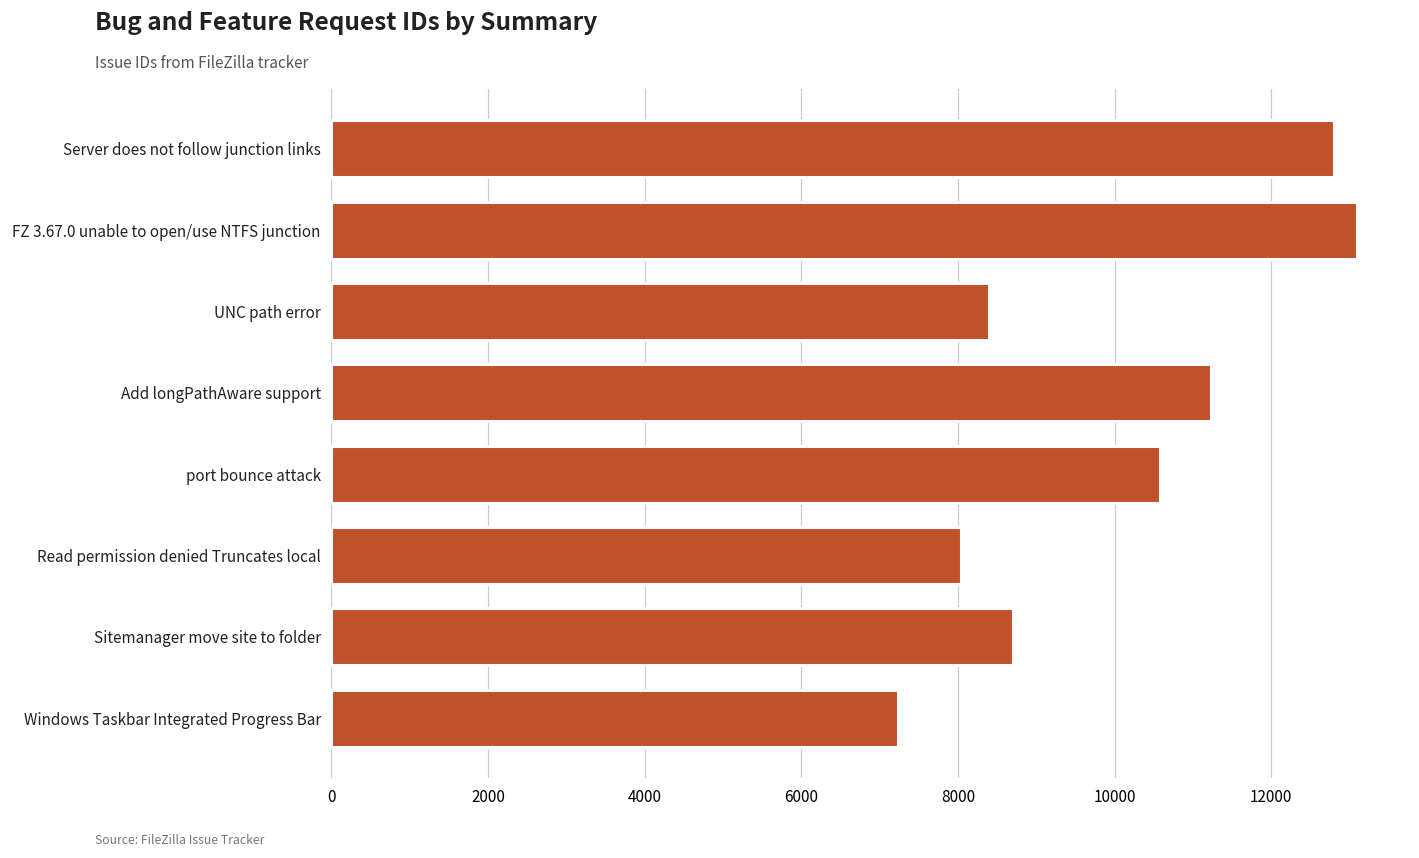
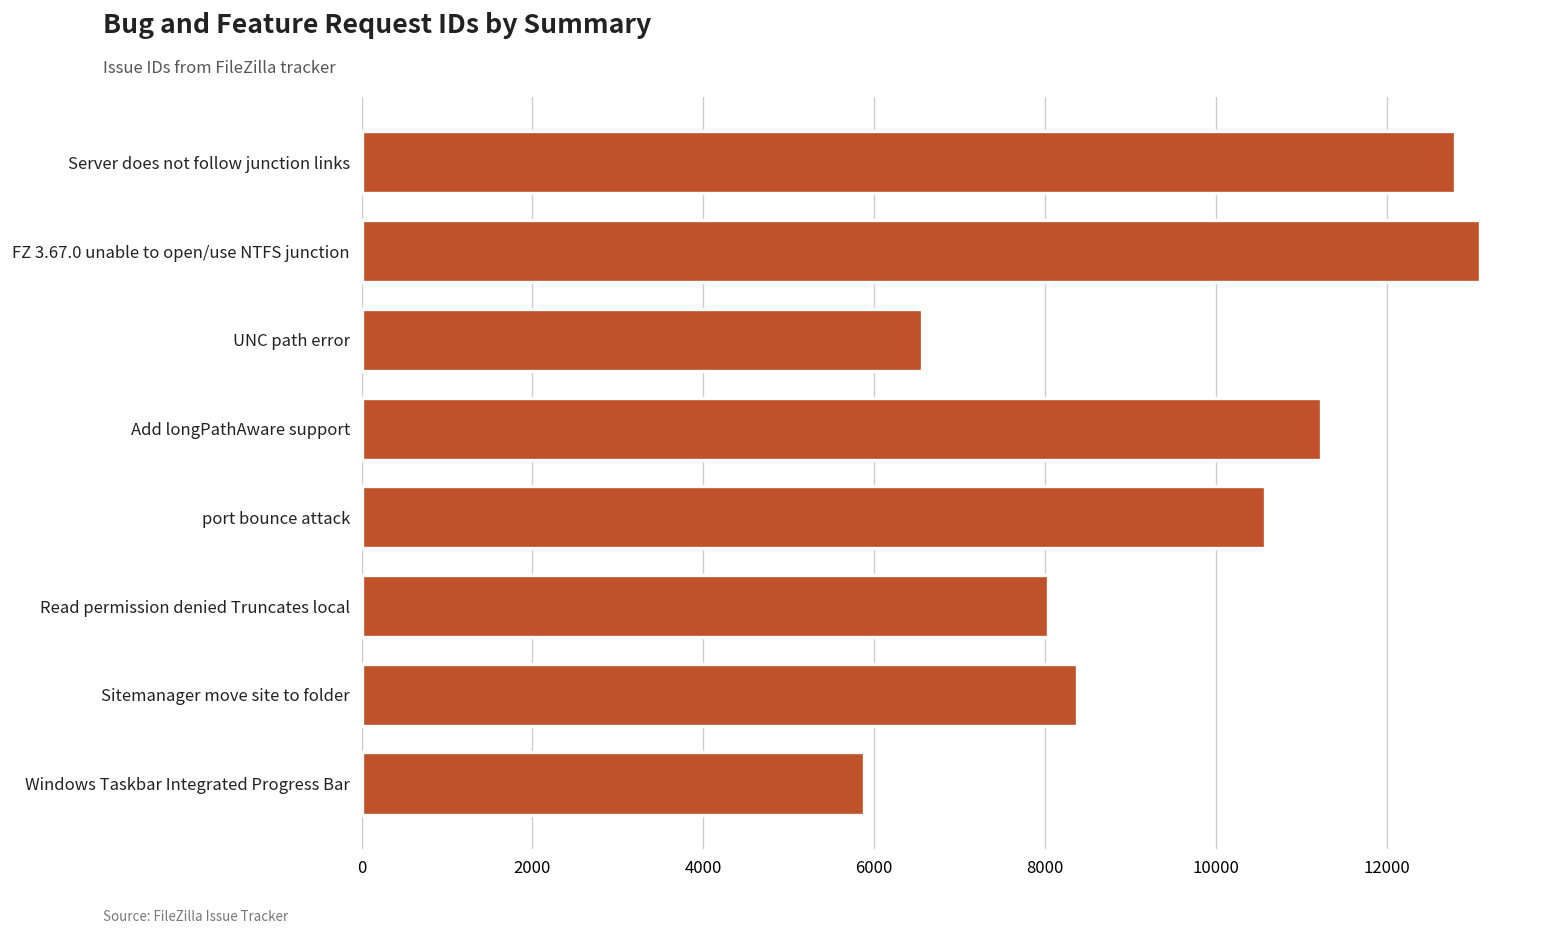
  {
    "Server does not follow junction links": 12800,
    "FZ 3.67.0 unable to open/use NTFS junction": 13100,
-   "UNC path error": 8400,
+   "UNC path error": 6600,
    "Add longPathAware support": 11200,
    "port bounce attack": 10600,
    "Read permission denied Truncates local": 8000,
-   "Sitemanager move site to folder": 8700,
-   "Windows Taskbar Integrated Progress Bar": 7200
+   "Sitemanager move site to folder": 8400,
+   "Windows Taskbar Integrated Progress Bar": 5900
  }
